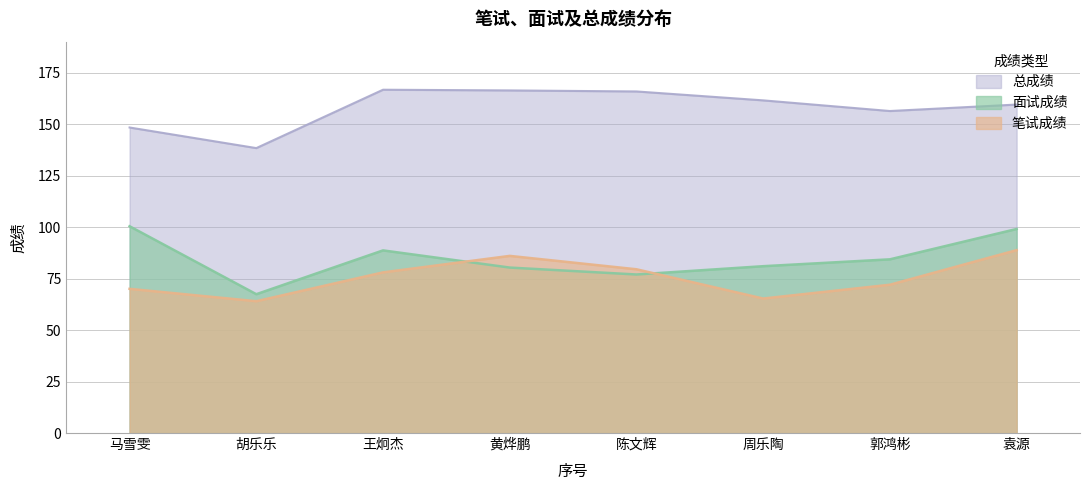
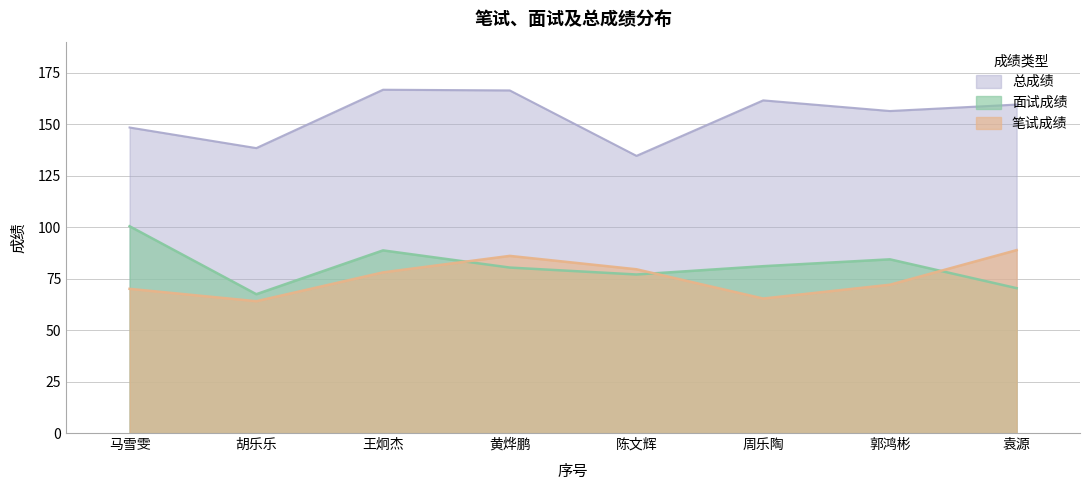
  {
    "总成绩": {
      "马雪雯": 148,
      "胡乐乐": 138,
      "王炯杰": 167,
      "黄烨鹏": 166,
-     "陈文辉": 166,
+     "陈文辉": 135,
      "周乐陶": 162,
      "郭鸿彬": 156,
      "袁源": 159
    },
    "面试成绩": {
      "马雪雯": 100,
      "胡乐乐": 67,
      "王炯杰": 89,
      "黄烨鹏": 80,
      "陈文辉": 77,
      "周乐陶": 81,
      "郭鸿彬": 84,
-     "袁源": 99
+     "袁源": 70
    },
    "笔试成绩": {
      "马雪雯": 70,
      "胡乐乐": 64,
      "王炯杰": 78,
      "黄烨鹏": 86,
      "陈文辉": 80,
      "周乐陶": 65,
      "郭鸿彬": 72,
      "袁源": 89
    }
  }
